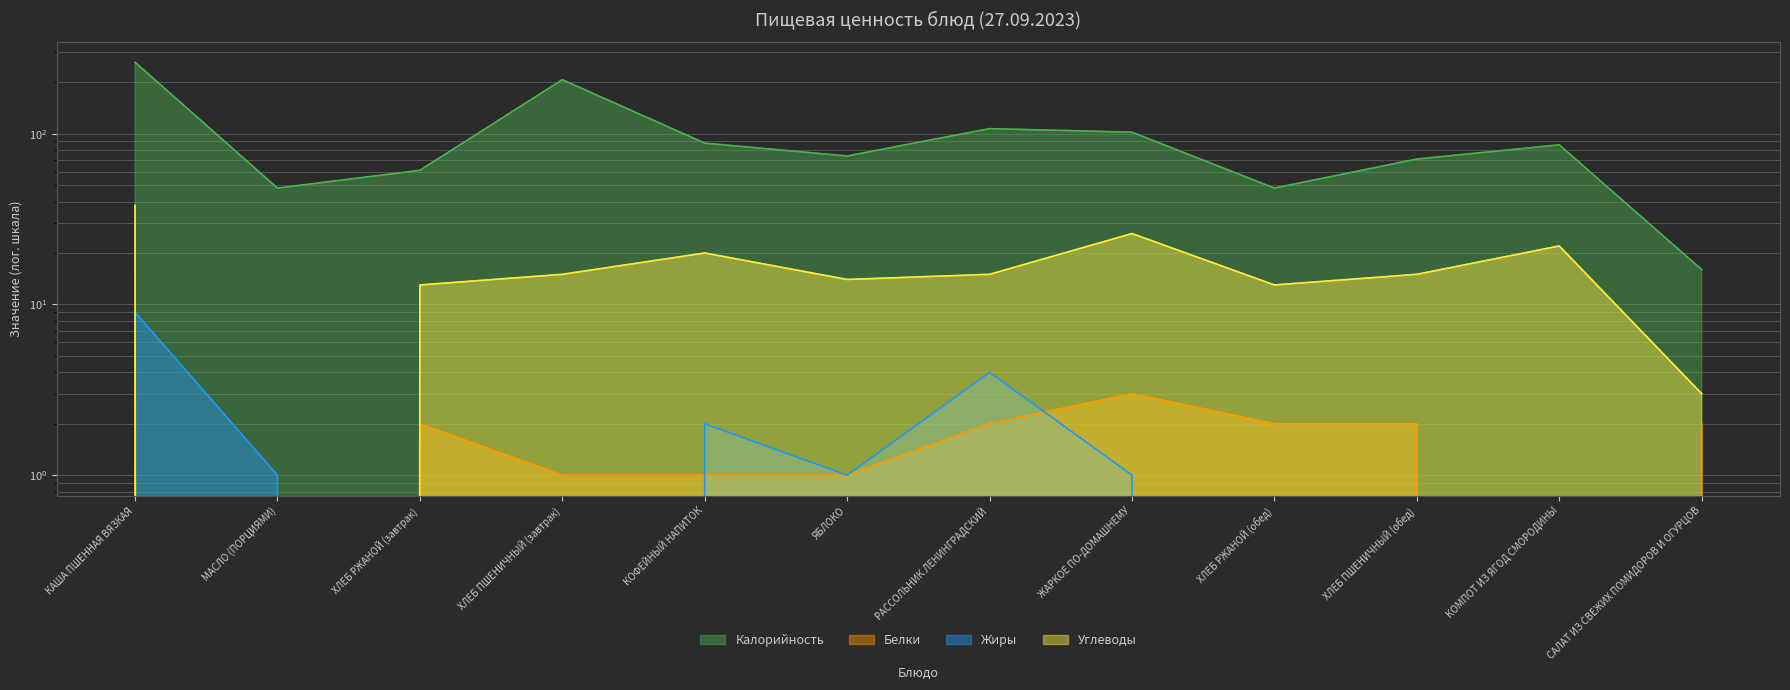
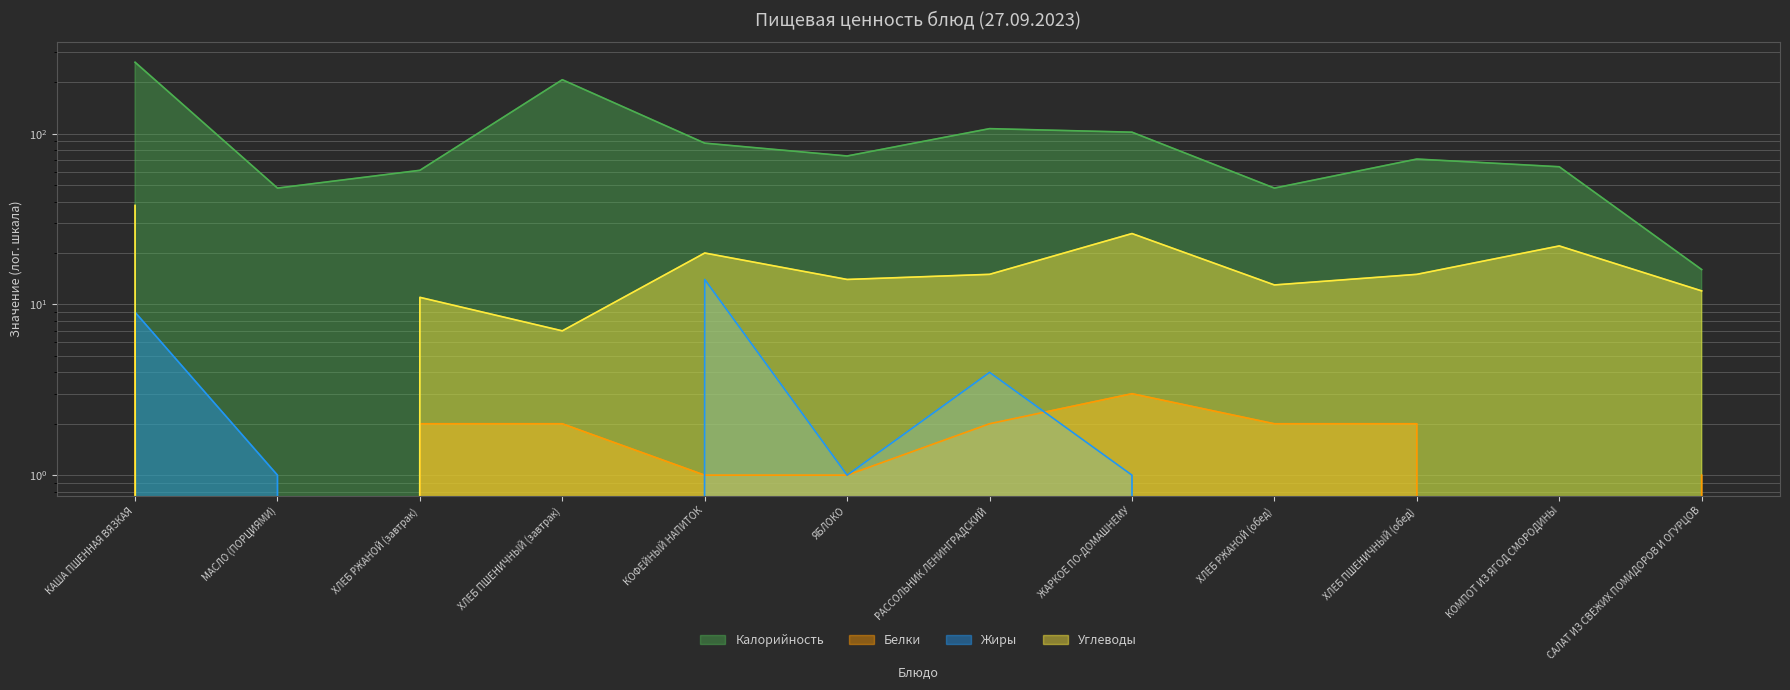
  {
    "Калорийность": {
      "КАША ПШЕННАЯ ВЯЗКАЯ": 260,
      "МАСЛО (ПОРЦИЯМИ)": 48,
      "ХЛЕБ РЖАНОЙ (завтрак)": 61,
      "ХЛЕБ ПШЕНИЧНЫЙ (завтрак)": 210,
      "КОФЕЙНЫЙ НАПИТОК": 90,
      "ЯБЛОКО": 74,
      "РАССОЛЬНИК ЛЕНИНГРАДСКИЙ": 110,
      "ЖАРКОЕ ПО-ДОМАШНЕМУ": 100,
      "ХЛЕБ РЖАНОЙ (обед)": 48,
      "ХЛЕБ ПШЕНИЧНЫЙ (обед)": 71,
-     "КОМПОТ ИЗ ЯГОД СМОРОДИНЫ": 90,
+     "КОМПОТ ИЗ ЯГОД СМОРОДИНЫ": 64,
      "САЛАТ ИЗ СВЕЖИХ ПОМИДОРОВ И ОГУРЦОВ": 16
    },
    "Белки": {
      "КАША ПШЕННАЯ ВЯЗКАЯ": 8,
      "ХЛЕБ РЖАНОЙ (завтрак)": 2,
-     "ХЛЕБ ПШЕНИЧНЫЙ (завтрак)": 1,
+     "ХЛЕБ ПШЕНИЧНЫЙ (завтрак)": 2,
      "КОФЕЙНЫЙ НАПИТОК": 1,
      "РАССОЛЬНИК ЛЕНИНГРАДСКИЙ": 2,
      "ЖАРКОЕ ПО-ДОМАШНЕМУ": 3,
      "ХЛЕБ РЖАНОЙ (обед)": 2,
      "ХЛЕБ ПШЕНИЧНЫЙ (обед)": 2,
-     "САЛАТ ИЗ СВЕЖИХ ПОМИДОРОВ И ОГУРЦОВ": 2
+     "САЛАТ ИЗ СВЕЖИХ ПОМИДОРОВ И ОГУРЦОВ": 1
    },
    "Жиры": {
      "КАША ПШЕННАЯ ВЯЗКАЯ": 9,
      "МАСЛО (ПОРЦИЯМИ)": 1,
-     "КОФЕЙНЫЙ НАПИТОК": 2,
+     "КОФЕЙНЫЙ НАПИТОК": 14,
      "РАССОЛЬНИК ЛЕНИНГРАДСКИЙ": 4,
      "ЖАРКОЕ ПО-ДОМАШНЕМУ": 1
    },
    "Углеводы": {
      "КАША ПШЕННАЯ ВЯЗКАЯ": 38,
-     "ХЛЕБ РЖАНОЙ (завтрак)": 13,
-     "ХЛЕБ ПШЕНИЧНЫЙ (завтрак)": 15,
+     "ХЛЕБ РЖАНОЙ (завтрак)": 11,
+     "ХЛЕБ ПШЕНИЧНЫЙ (завтрак)": 7,
      "КОФЕЙНЫЙ НАПИТОК": 20,
      "ЯБЛОКО": 14,
      "РАССОЛЬНИК ЛЕНИНГРАДСКИЙ": 15,
      "ЖАРКОЕ ПО-ДОМАШНЕМУ": 26,
      "ХЛЕБ РЖАНОЙ (обед)": 13,
      "ХЛЕБ ПШЕНИЧНЫЙ (обед)": 15,
      "КОМПОТ ИЗ ЯГОД СМОРОДИНЫ": 22,
-     "САЛАТ ИЗ СВЕЖИХ ПОМИДОРОВ И ОГУРЦОВ": 3
+     "САЛАТ ИЗ СВЕЖИХ ПОМИДОРОВ И ОГУРЦОВ": 12
    }
  }
